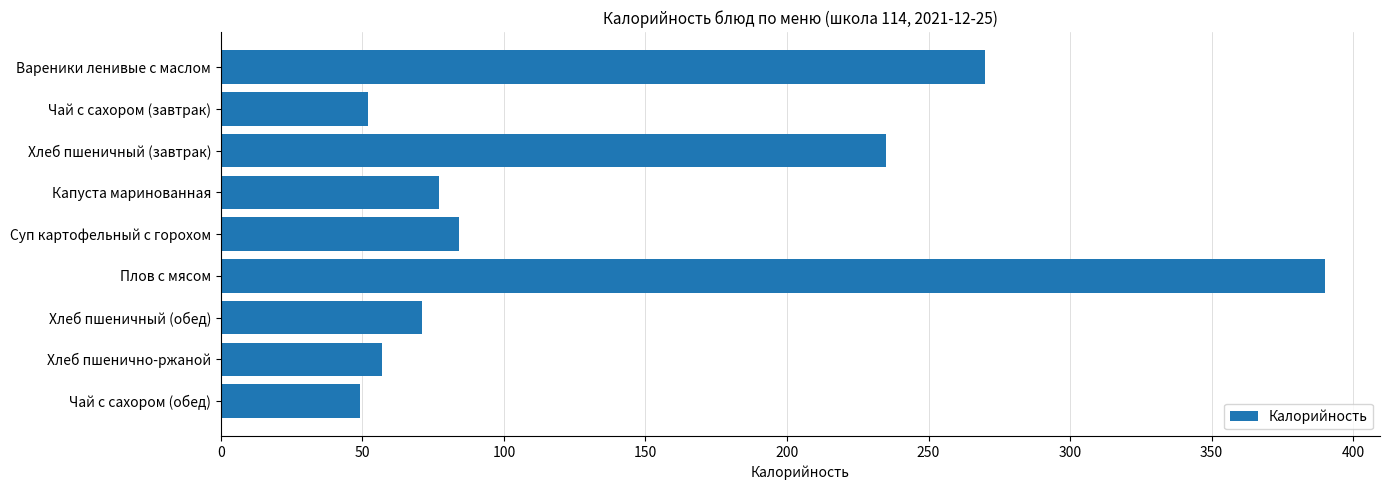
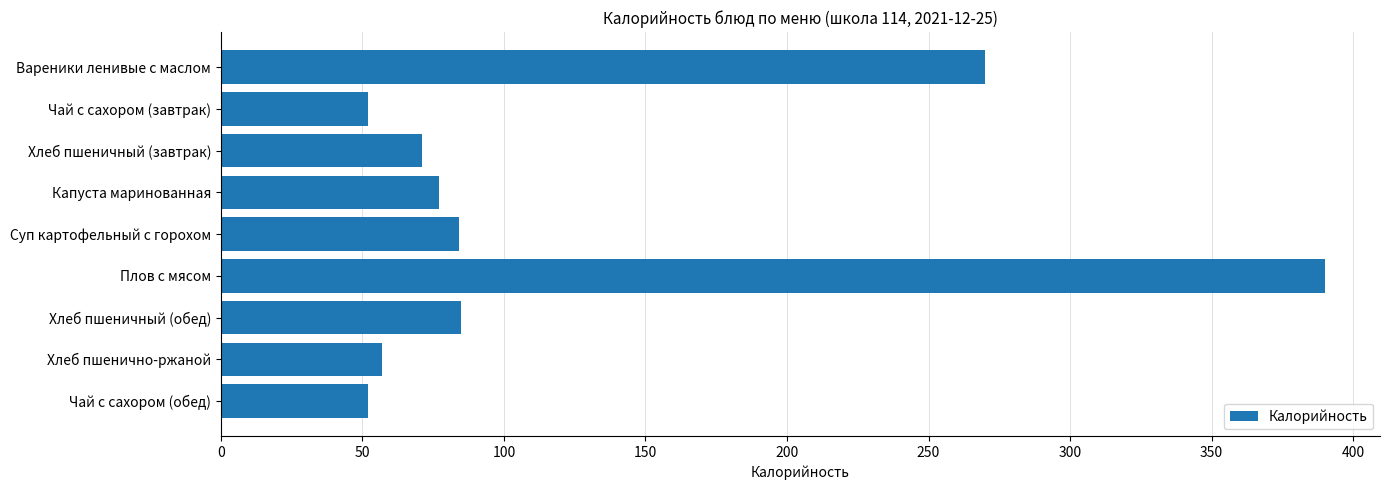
  {
    "Вареники ленивые с маслом": 270,
    "Чай с сахором (завтрак)": 52,
-   "Хлеб пшеничный (завтрак)": 235,
+   "Хлеб пшеничный (завтрак)": 71,
    "Капуста маринованная": 77,
    "Суп картофельный с горохом": 84,
    "Плов с мясом": 390,
-   "Хлеб пшеничный (обед)": 71,
+   "Хлеб пшеничный (обед)": 85,
    "Хлеб пшенично-ржаной": 57,
-   "Чай с сахором (обед)": 49
+   "Чай с сахором (обед)": 52
  }
